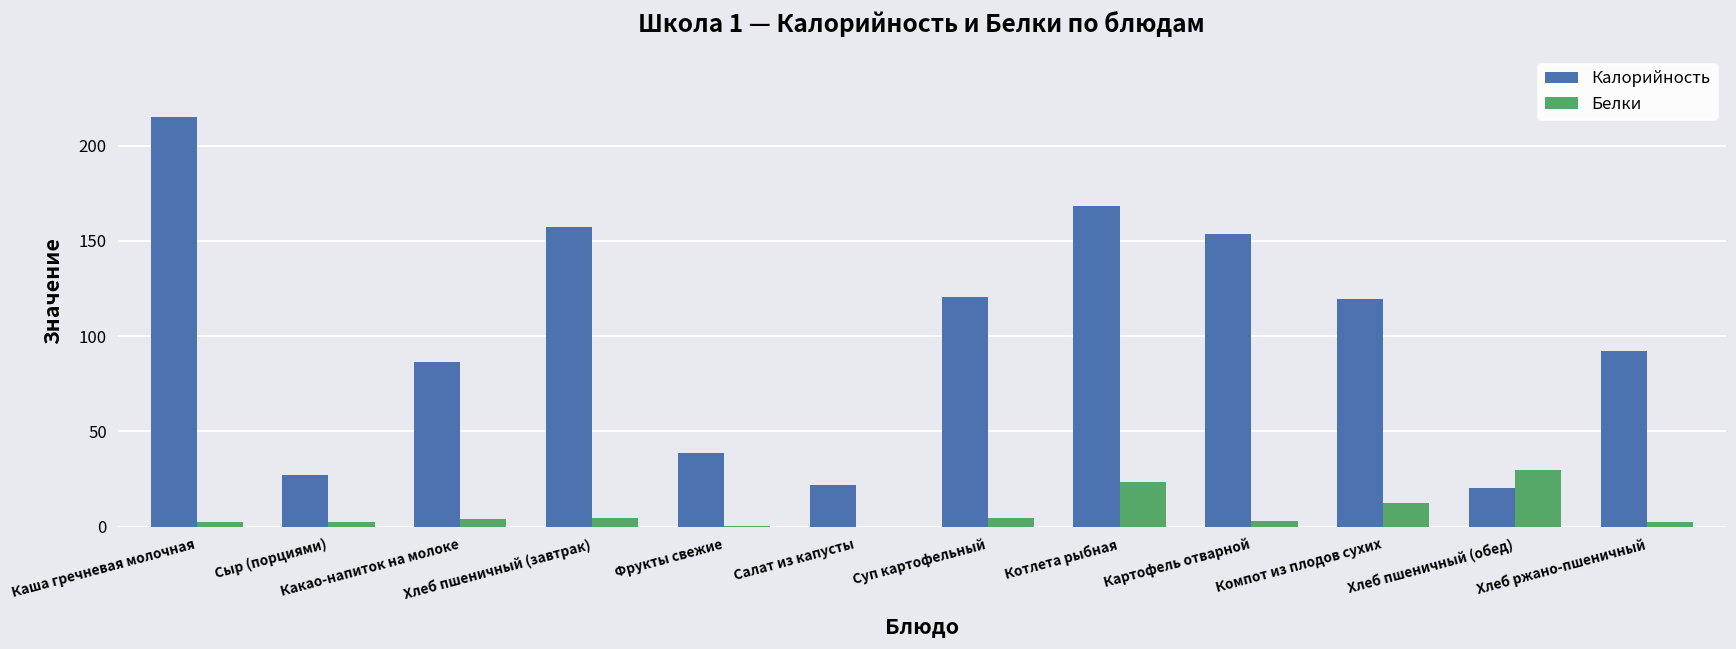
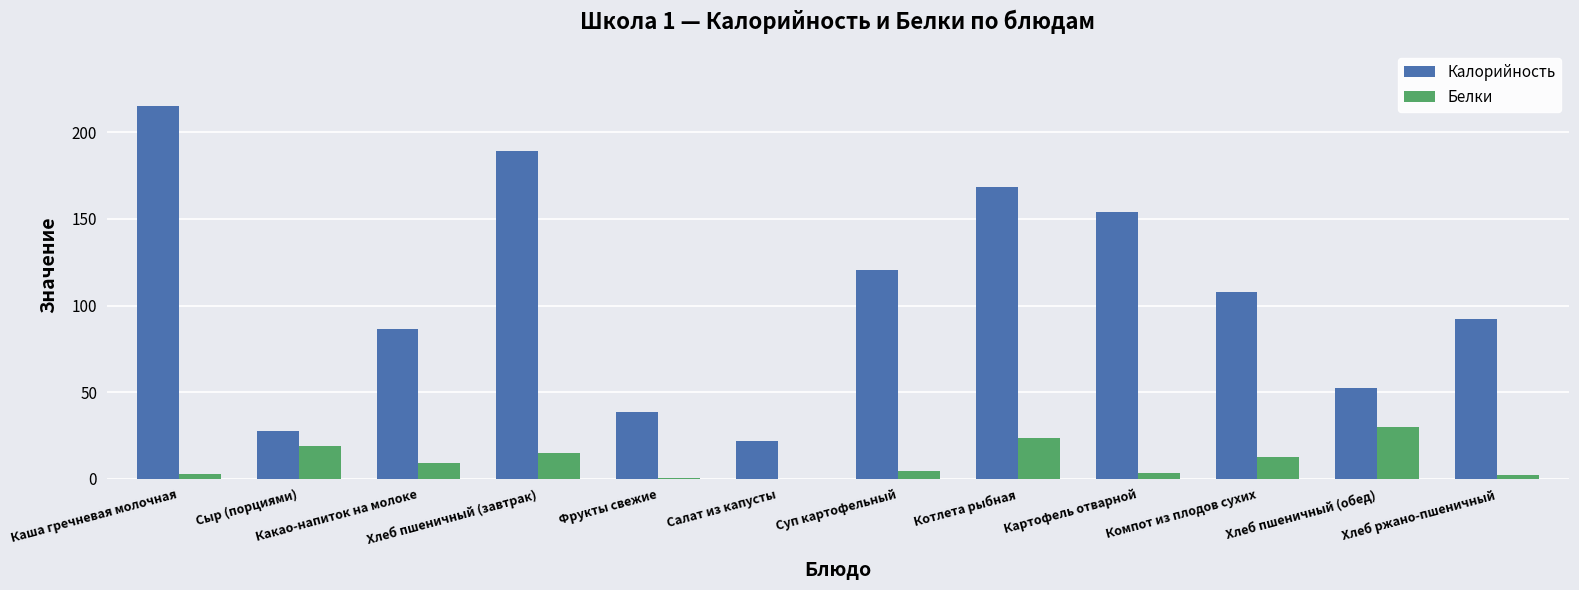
  {
    "Калорийность": {
      "Каша гречневая молочная": 215,
      "Сыр (порциями)": 27,
      "Какао-напиток на молоке": 87,
-     "Хлеб пшеничный (завтрак)": 157,
+     "Хлеб пшеничный (завтрак)": 189,
      "Фрукты свежие": 39,
      "Салат из капусты": 22,
      "Суп картофельный": 120,
      "Котлета рыбная": 168,
      "Картофель отварной": 154,
-     "Компот из плодов сухих": 119,
-     "Хлеб пшеничный (обед)": 20,
+     "Компот из плодов сухих": 108,
+     "Хлеб пшеничный (обед)": 52,
      "Хлеб ржано-пшеничный": 92
    },
    "Белки": {
      "Каша гречневая молочная": 2,
-     "Сыр (порциями)": 2,
-     "Какао-напиток на молоке": 4,
-     "Хлеб пшеничный (завтрак)": 5,
+     "Сыр (порциями)": 19,
+     "Какао-напиток на молоке": 9,
+     "Хлеб пшеничный (завтрак)": 15,
      "Салат из капусты": 0,
      "Суп картофельный": 4,
      "Котлета рыбная": 24,
      "Картофель отварной": 3,
      "Компот из плодов сухих": 12,
      "Хлеб пшеничный (обед)": 30,
      "Хлеб ржано-пшеничный": 2
    }
  }
